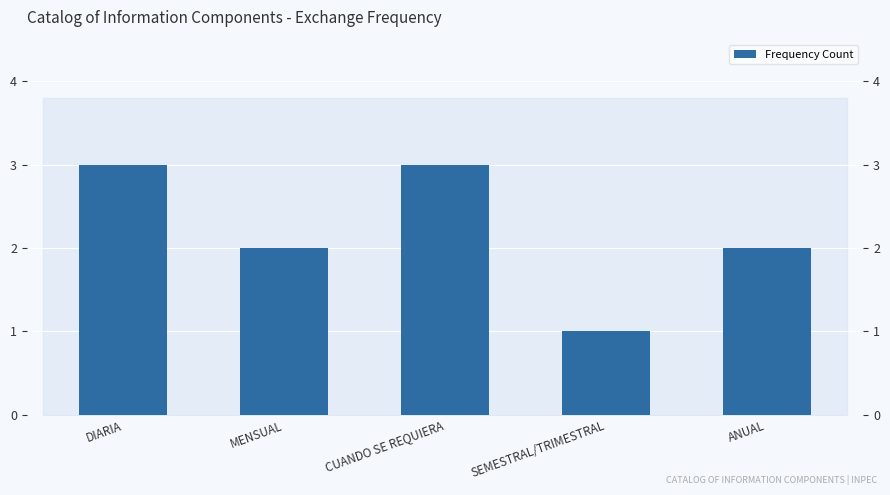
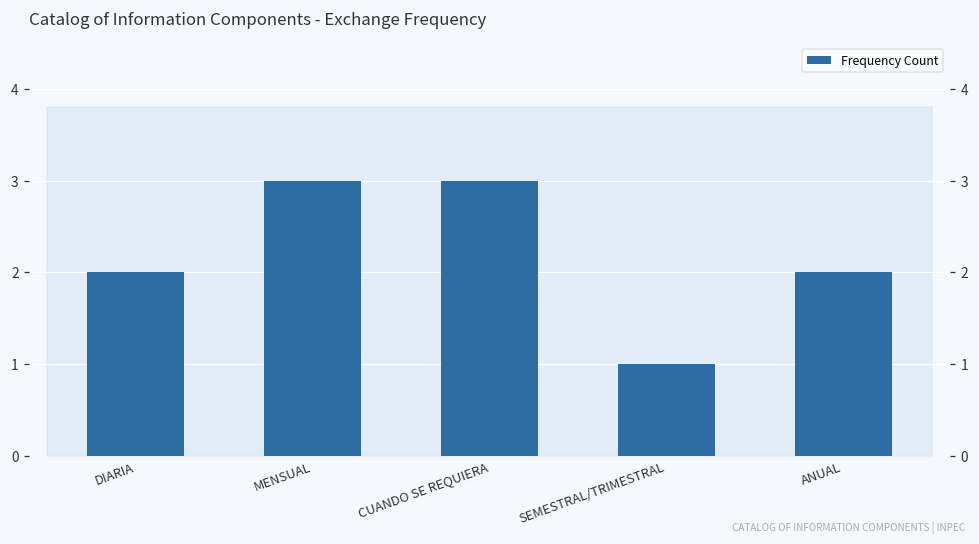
  {
    "Frequency Count": {
-     "DIARIA": 3,
-     "MENSUAL": 2,
+     "DIARIA": 2,
+     "MENSUAL": 3,
      "CUANDO SE REQUIERA": 3,
      "SEMESTRAL/TRIMESTRAL": 1,
      "ANUAL": 2
    }
  }
